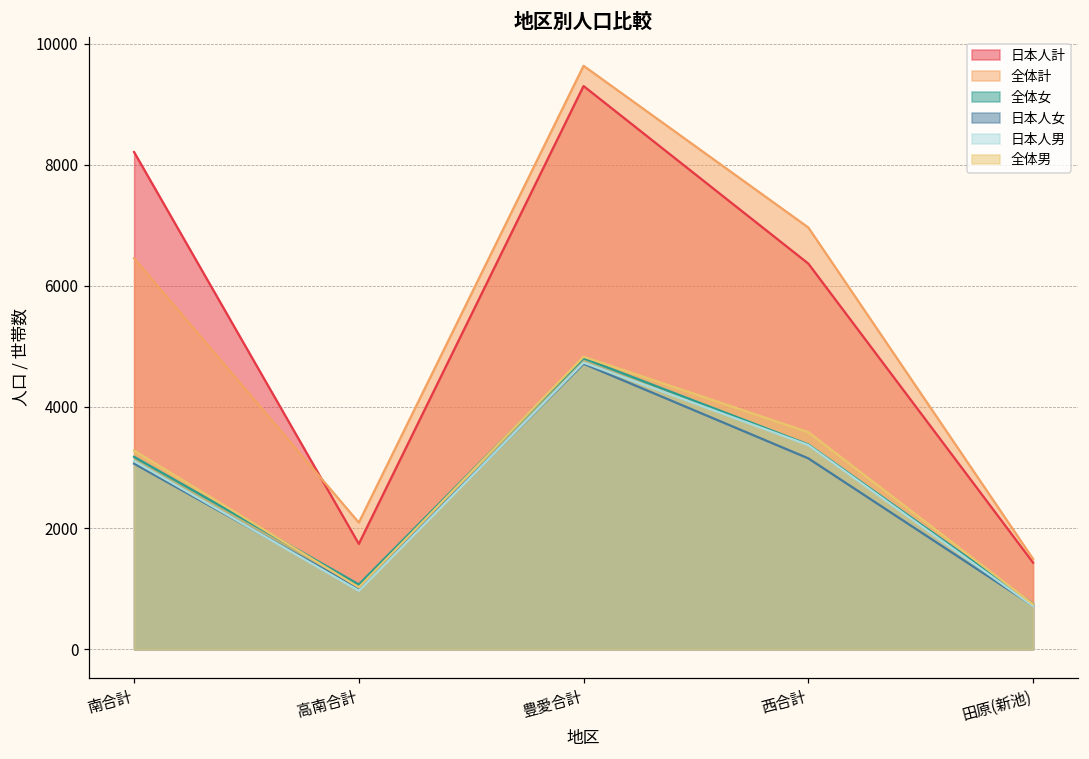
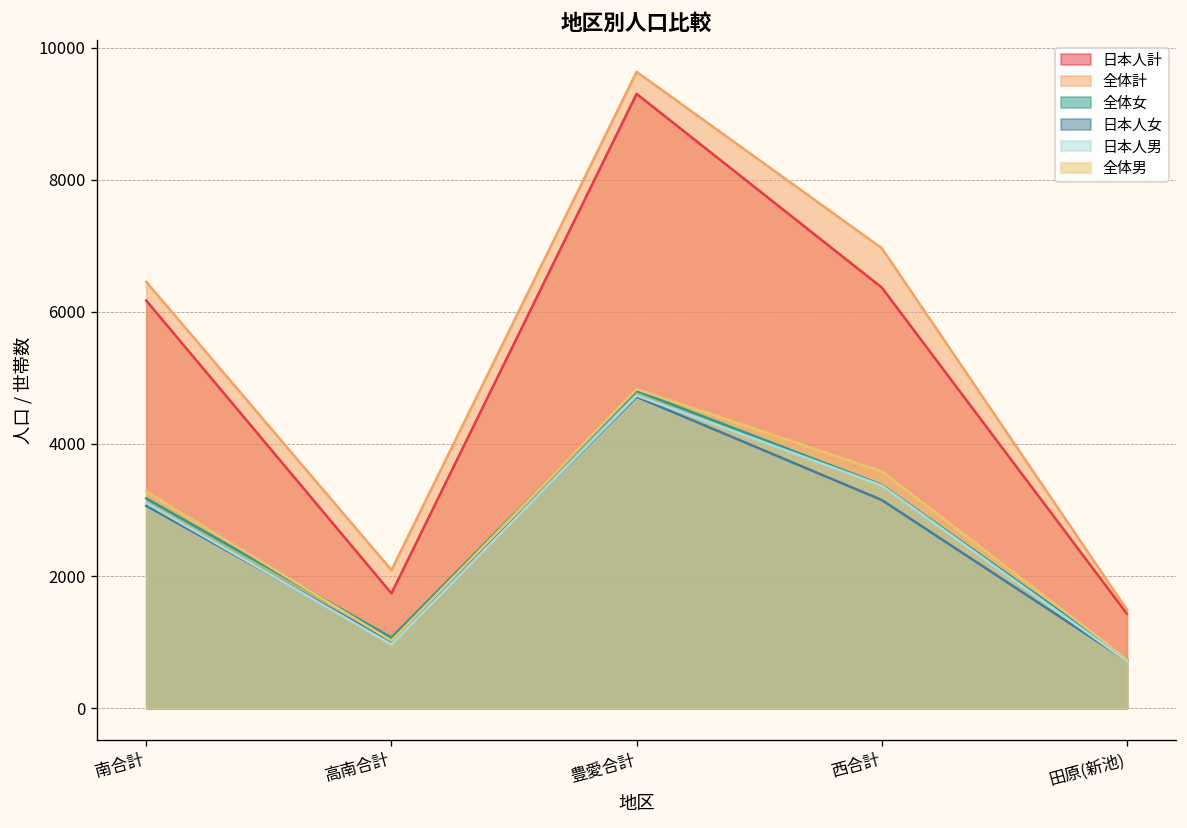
  {
    "日本人計": {
-     "南合計": 8200,
+     "南合計": 6200,
      "高南合計": 1700,
      "豊愛合計": 9300,
      "西合計": 6400,
      "田原(新池)": 1400
    }
  }
